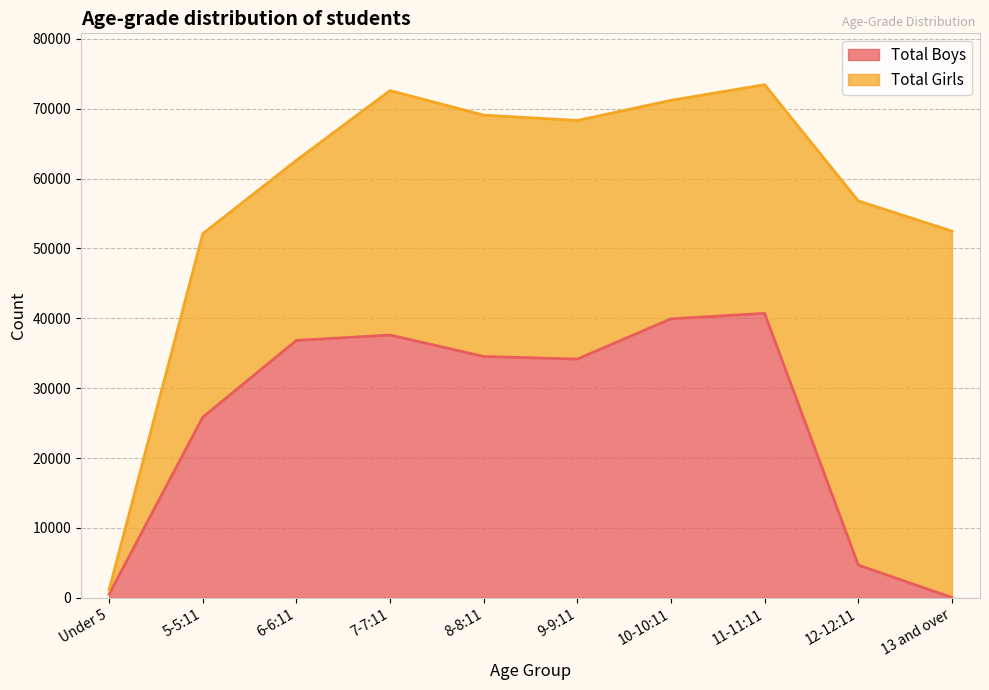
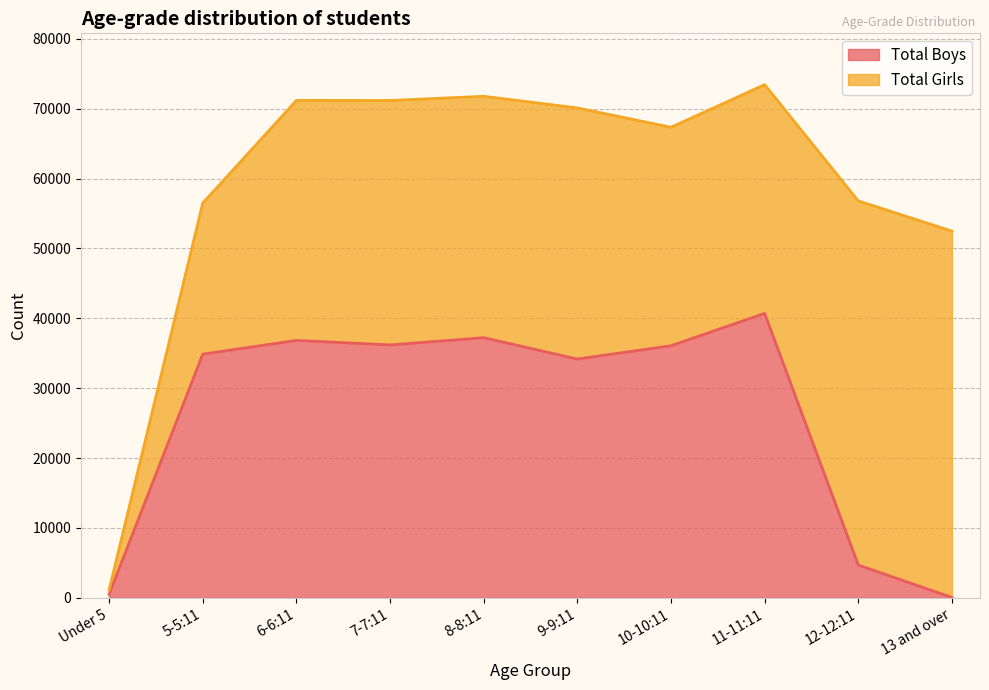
  {
    "Total Boys": {
      "Under 5": 1000,
-     "5-5:11": 26000,
+     "5-5:11": 35000,
      "6-6:11": 37000,
-     "7-7:11": 38000,
-     "8-8:11": 35000,
+     "7-7:11": 36000,
+     "8-8:11": 37000,
      "9-9:11": 34000,
-     "10-10:11": 40000,
+     "10-10:11": 36000,
      "11-11:11": 41000,
      "12-12:11": 5000,
      "13 and over": 0
    },
    "Total Girls": {
      "Under 5": 1000,
-     "5-5:11": 26000,
-     "6-6:11": 26000,
+     "5-5:11": 22000,
+     "6-6:11": 34000,
      "7-7:11": 35000,
      "8-8:11": 35000,
-     "9-9:11": 34000,
+     "9-9:11": 36000,
      "10-10:11": 31000,
      "11-11:11": 33000,
      "12-12:11": 52000,
      "13 and over": 52000
    }
  }
